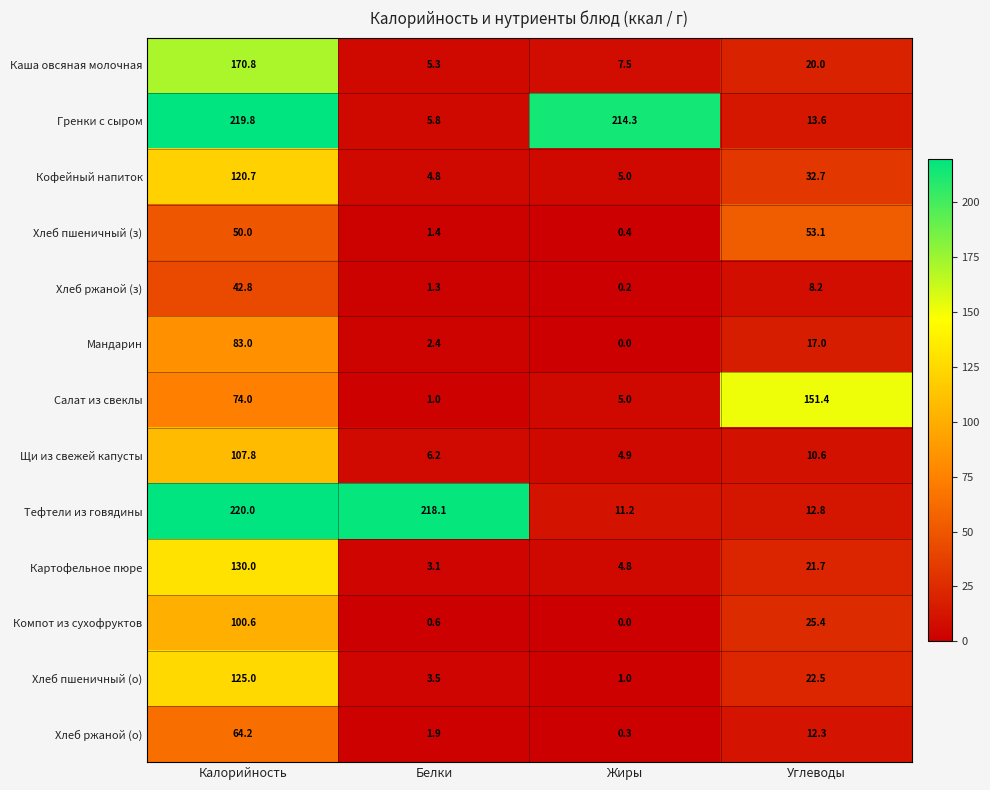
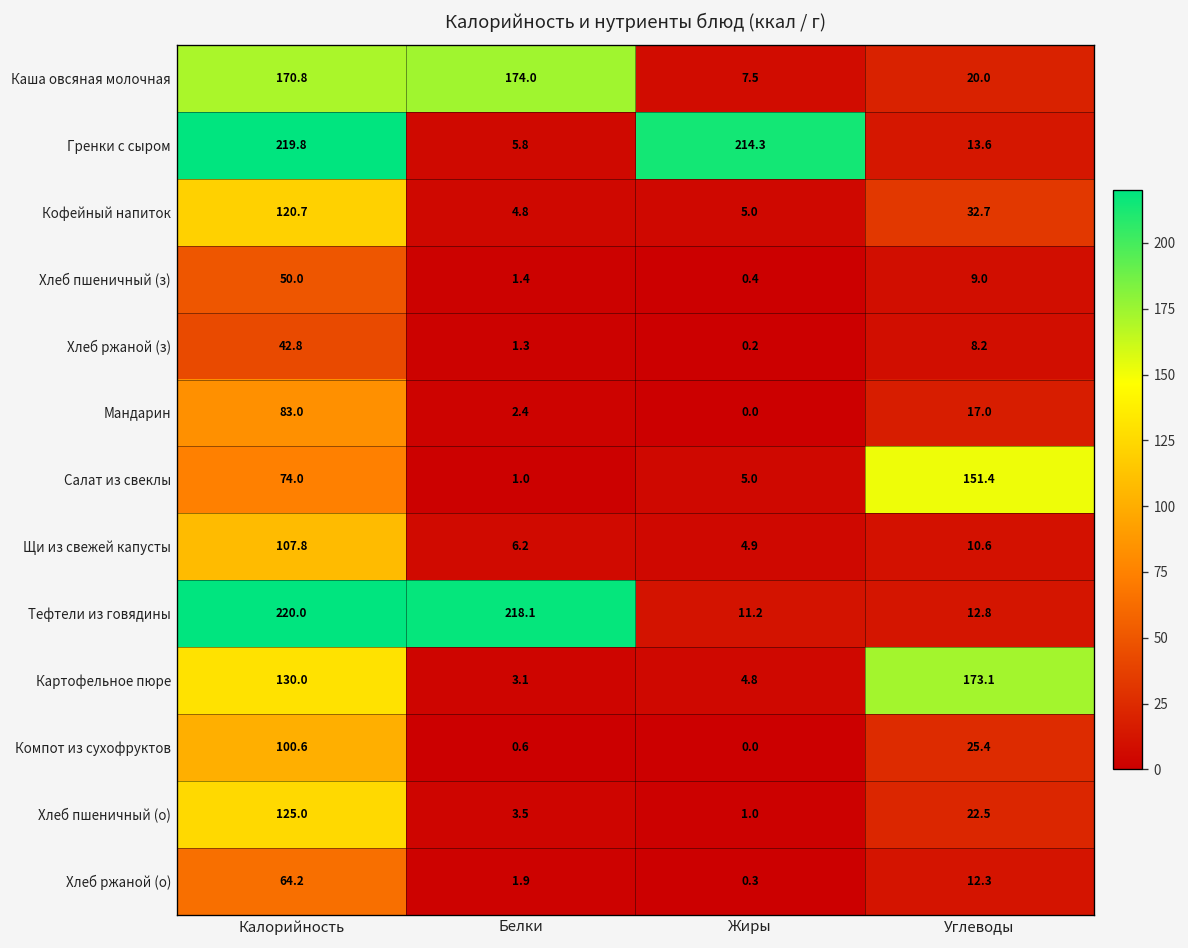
  {
    "Каша овсяная молочная": {
      "Калорийность": 170.8,
-     "Белки": 5.3,
+     "Белки": 174.0,
      "Жиры": 7.5,
      "Углеводы": 20.0
    },
    "Гренки с сыром": {
      "Калорийность": 219.8,
      "Белки": 5.8,
      "Жиры": 214.3,
      "Углеводы": 13.6
    },
    "Кофейный напиток": {
      "Калорийность": 120.7,
      "Белки": 4.8,
      "Жиры": 5.0,
      "Углеводы": 32.7
    },
    "Хлеб пшеничный (з)": {
      "Калорийность": 50.0,
      "Белки": 1.4,
      "Жиры": 0.4,
-     "Углеводы": 53.1
+     "Углеводы": 9.0
    },
    "Хлеб ржаной (з)": {
      "Калорийность": 42.8,
      "Белки": 1.3,
      "Жиры": 0.2,
      "Углеводы": 8.2
    },
    "Мандарин": {
      "Калорийность": 83.0,
      "Белки": 2.4,
      "Жиры": 0.0,
      "Углеводы": 17.0
    },
    "Салат из свеклы": {
      "Калорийность": 74.0,
      "Белки": 1.0,
      "Жиры": 5.0,
      "Углеводы": 151.4
    },
    "Щи из свежей капусты": {
      "Калорийность": 107.8,
      "Белки": 6.2,
      "Жиры": 4.9,
      "Углеводы": 10.6
    },
    "Тефтели из говядины": {
      "Калорийность": 220.0,
      "Белки": 218.1,
      "Жиры": 11.2,
      "Углеводы": 12.8
    },
    "Картофельное пюре": {
      "Калорийность": 130.0,
      "Белки": 3.1,
      "Жиры": 4.8,
-     "Углеводы": 21.7
+     "Углеводы": 173.1
    },
    "Компот из сухофруктов": {
      "Калорийность": 100.6,
      "Белки": 0.6,
      "Жиры": 0.0,
      "Углеводы": 25.4
    },
    "Хлеб пшеничный (о)": {
      "Калорийность": 125.0,
      "Белки": 3.5,
      "Жиры": 1.0,
      "Углеводы": 22.5
    },
    "Хлеб ржаной (о)": {
      "Калорийность": 64.2,
      "Белки": 1.9,
      "Жиры": 0.3,
      "Углеводы": 12.3
    }
  }
